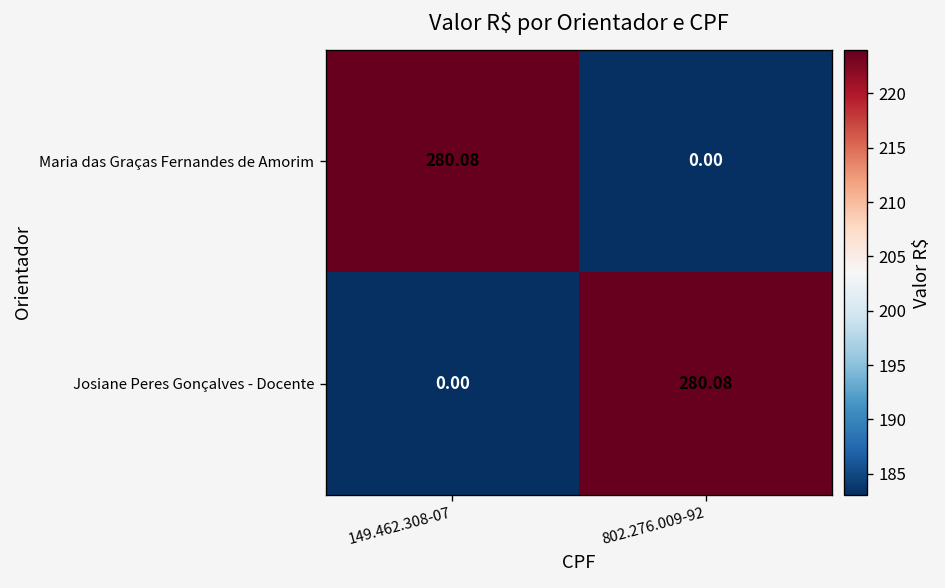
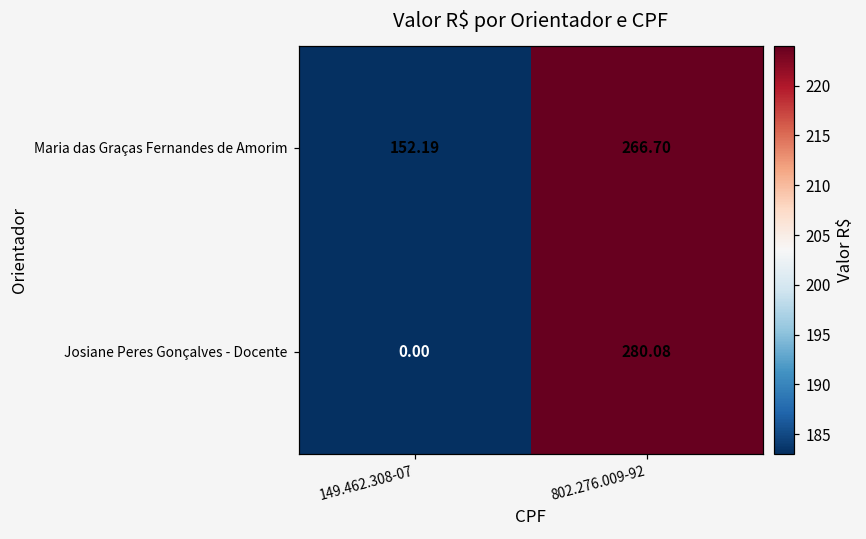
  {
    "Maria das Graças Fernandes de Amorim": {
-     "149.462.308-07": 280.08,
-     "802.276.009-92": 0.00
+     "149.462.308-07": 152.19,
+     "802.276.009-92": 266.70
    },
    "Josiane Peres Gonçalves - Docente": {
      "149.462.308-07": 0.00,
      "802.276.009-92": 280.08
    }
  }
